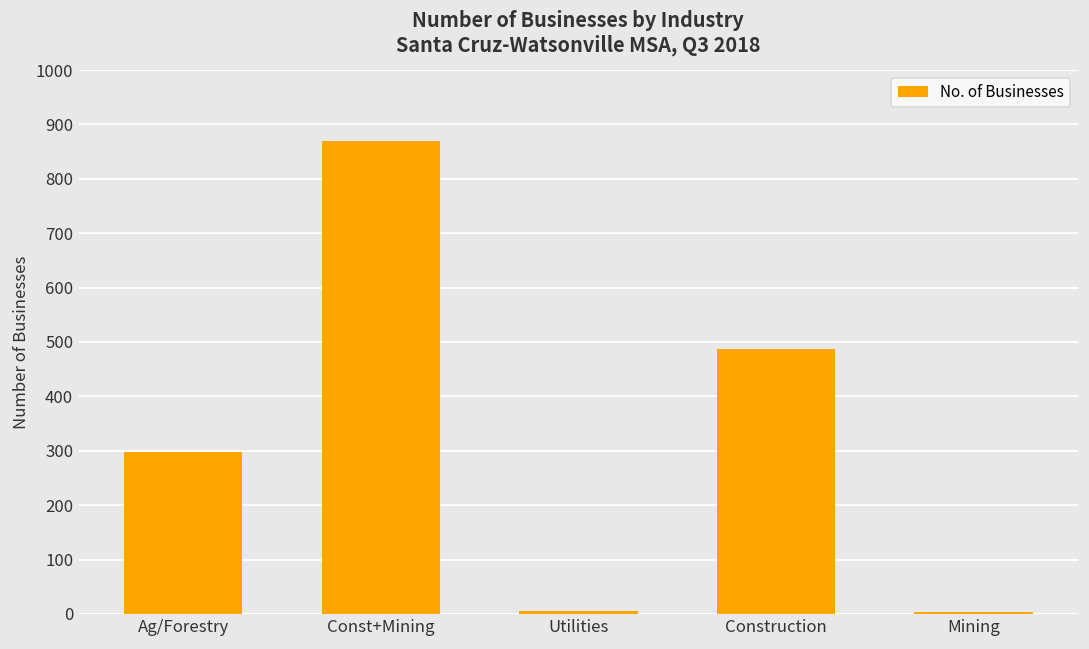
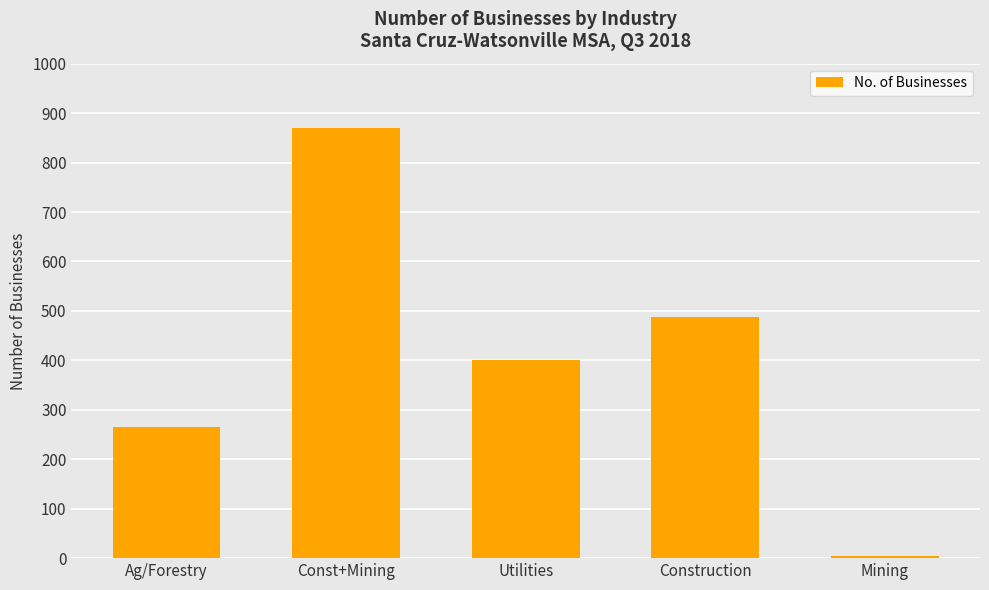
  {
-   "Ag/Forestry": 300,
+   "Ag/Forestry": 270,
    "Const+Mining": 870,
-   "Utilities": 10,
+   "Utilities": 400,
    "Construction": 490
  }
